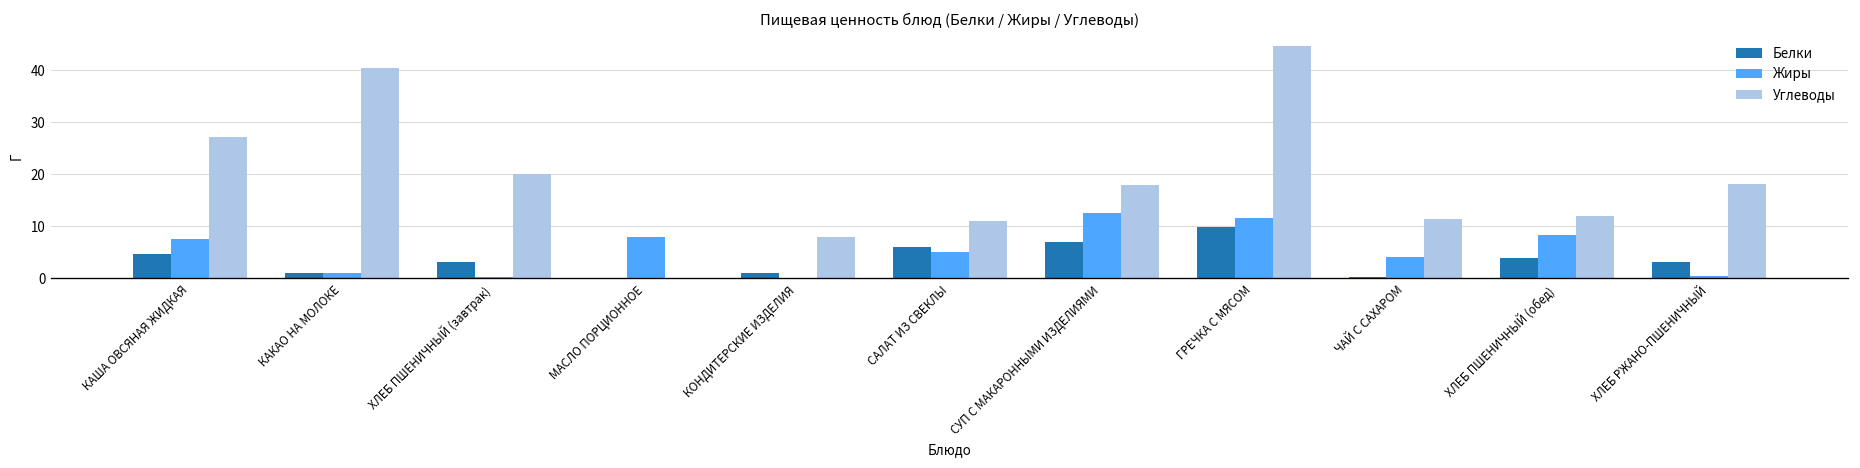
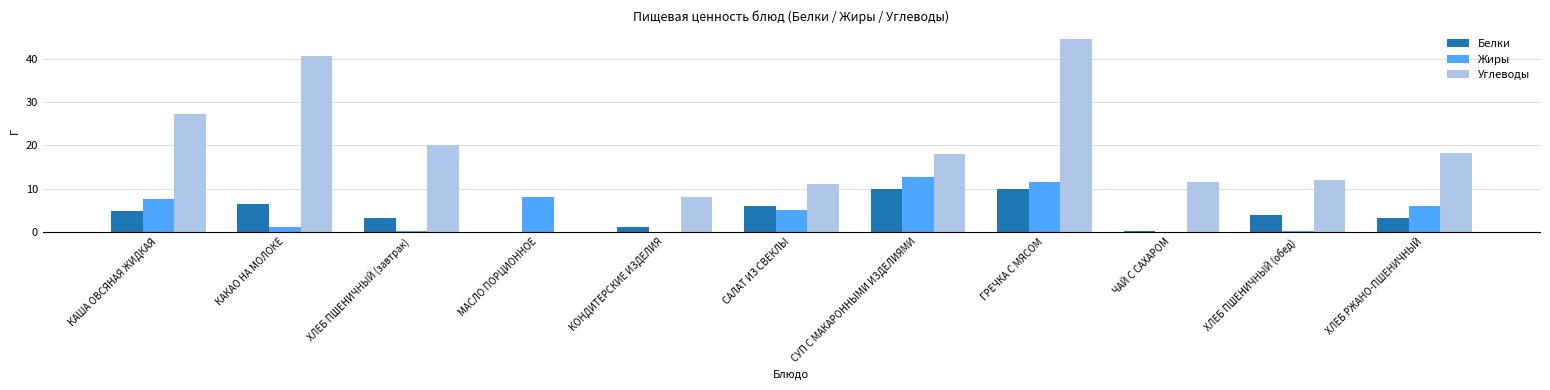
  {
    "Белки": {
      "КАША ОВСЯНАЯ ЖИДКАЯ": 5,
-     "КАКАО НА МОЛОКЕ": 1,
+     "КАКАО НА МОЛОКЕ": 6,
      "ХЛЕБ ПШЕНИЧНЫЙ (завтрак)": 3,
      "МАСЛО ПОРЦИОННОЕ": 0,
      "КОНДИТЕРСКИЕ ИЗДЕЛИЯ": 1,
      "САЛАТ ИЗ СВЕКЛЫ": 6,
-     "СУП С МАКАРОННЫМИ ИЗДЕЛИЯМИ": 7,
+     "СУП С МАКАРОННЫМИ ИЗДЕЛИЯМИ": 10,
      "ГРЕЧКА С МЯСОМ": 10,
      "ХЛЕБ ПШЕНИЧНЫЙ (обед)": 4,
      "ХЛЕБ РЖАНО-ПШЕНИЧНЫЙ": 3
    },
    "Жиры": {
      "КАША ОВСЯНАЯ ЖИДКАЯ": 8,
      "КАКАО НА МОЛОКЕ": 1,
      "МАСЛО ПОРЦИОННОЕ": 8,
      "КОНДИТЕРСКИЕ ИЗДЕЛИЯ": 0,
      "САЛАТ ИЗ СВЕКЛЫ": 5,
      "СУП С МАКАРОННЫМИ ИЗДЕЛИЯМИ": 13,
      "ГРЕЧКА С МЯСОМ": 12,
-     "ЧАЙ С САХАРОМ": 4,
-     "ХЛЕБ ПШЕНИЧНЫЙ (обед)": 8,
-     "ХЛЕБ РЖАНО-ПШЕНИЧНЫЙ": 0
+     "ЧАЙ С САХАРОМ": 0,
+     "ХЛЕБ ПШЕНИЧНЫЙ (обед)": 0,
+     "ХЛЕБ РЖАНО-ПШЕНИЧНЫЙ": 6
    },
    "Углеводы": {
      "КАША ОВСЯНАЯ ЖИДКАЯ": 27,
      "КАКАО НА МОЛОКЕ": 41,
      "ХЛЕБ ПШЕНИЧНЫЙ (завтрак)": 20,
      "МАСЛО ПОРЦИОННОЕ": 0,
      "КОНДИТЕРСКИЕ ИЗДЕЛИЯ": 8,
      "САЛАТ ИЗ СВЕКЛЫ": 11,
      "СУП С МАКАРОННЫМИ ИЗДЕЛИЯМИ": 18,
      "ГРЕЧКА С МЯСОМ": 45,
      "ЧАЙ С САХАРОМ": 11,
      "ХЛЕБ ПШЕНИЧНЫЙ (обед)": 12,
      "ХЛЕБ РЖАНО-ПШЕНИЧНЫЙ": 18
    }
  }
